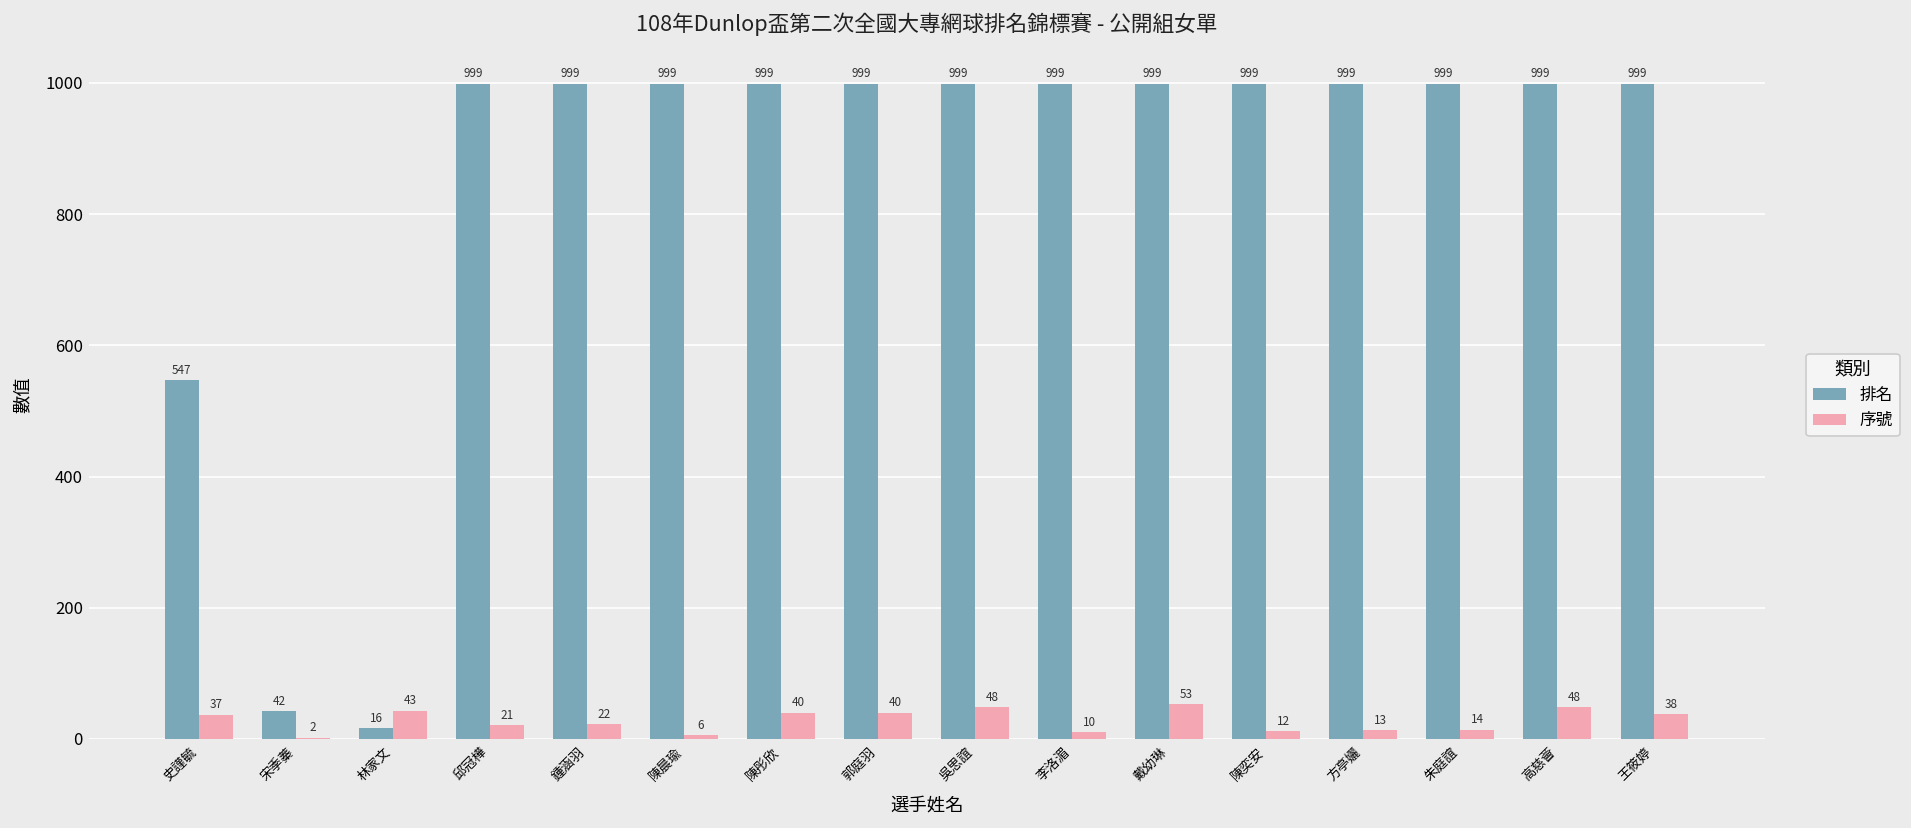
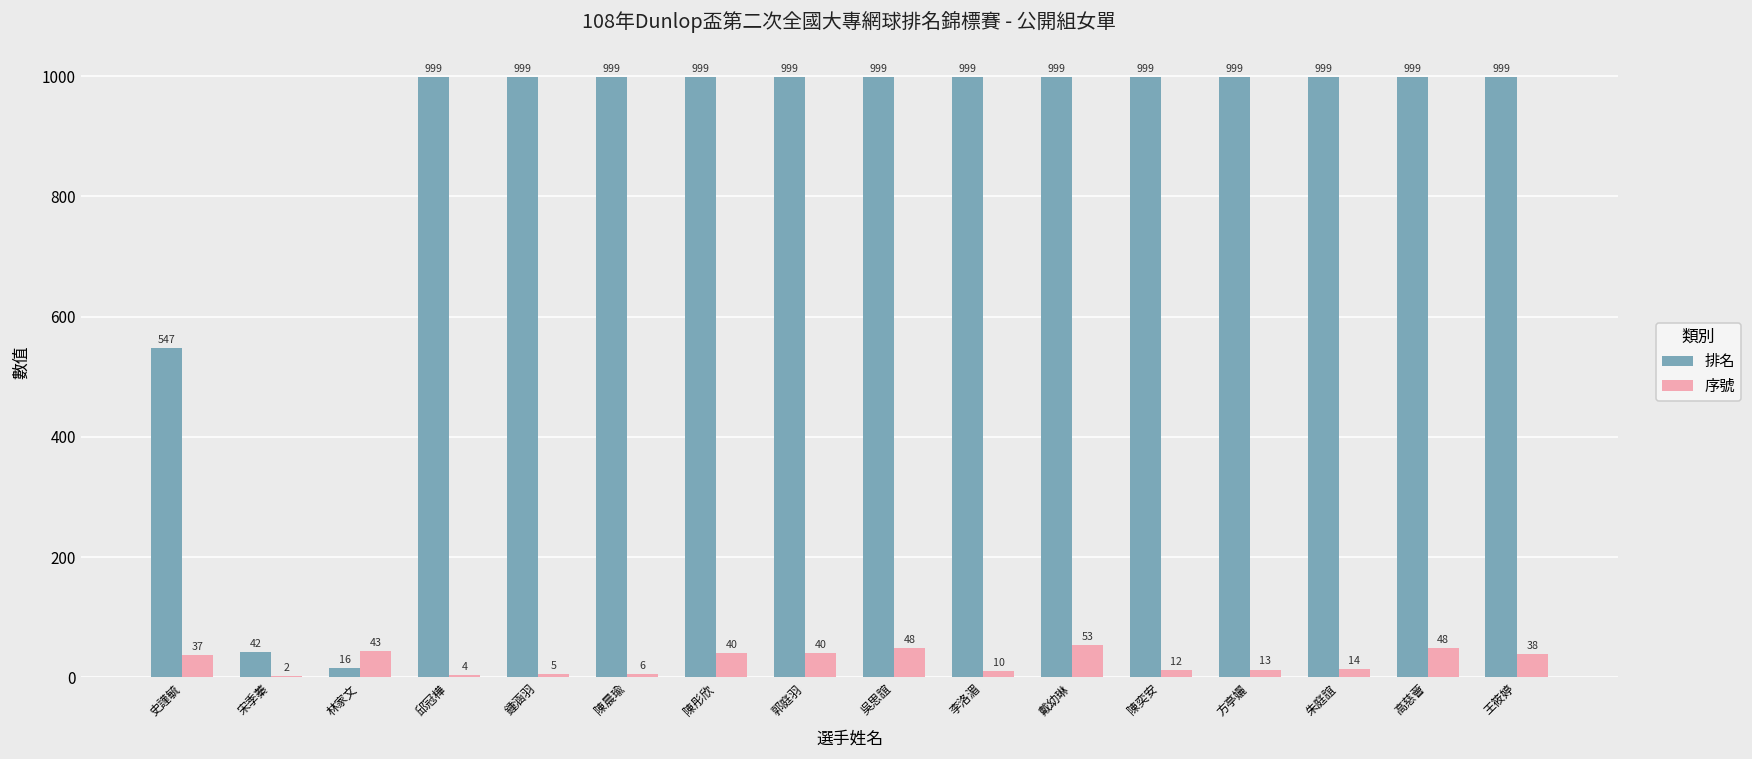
  {
    "排名": {
      "史謹毓": 547,
      "宋季蓁": 42,
      "林家文": 16,
      "邱冠樺": 999,
      "鍾涵羽": 999,
      "陳晨瑜": 999,
      "陳彤欣": 999,
      "郭庭羽": 999,
      "吳思誼": 999,
      "李洛湄": 999,
      "戴幼琳": 999,
      "陳奕安": 999,
      "方亭孋": 999,
      "朱庭誼": 999,
      "高慈薈": 999,
      "王筱婷": 999
    },
    "序號": {
      "史謹毓": 37,
      "宋季蓁": 2,
      "林家文": 43,
-     "邱冠樺": 21,
-     "鍾涵羽": 22,
+     "邱冠樺": 4,
+     "鍾涵羽": 5,
      "陳晨瑜": 6,
      "陳彤欣": 40,
      "郭庭羽": 40,
      "吳思誼": 48,
      "李洛湄": 10,
      "戴幼琳": 53,
      "陳奕安": 12,
      "方亭孋": 13,
      "朱庭誼": 14,
      "高慈薈": 48,
      "王筱婷": 38
    }
  }
